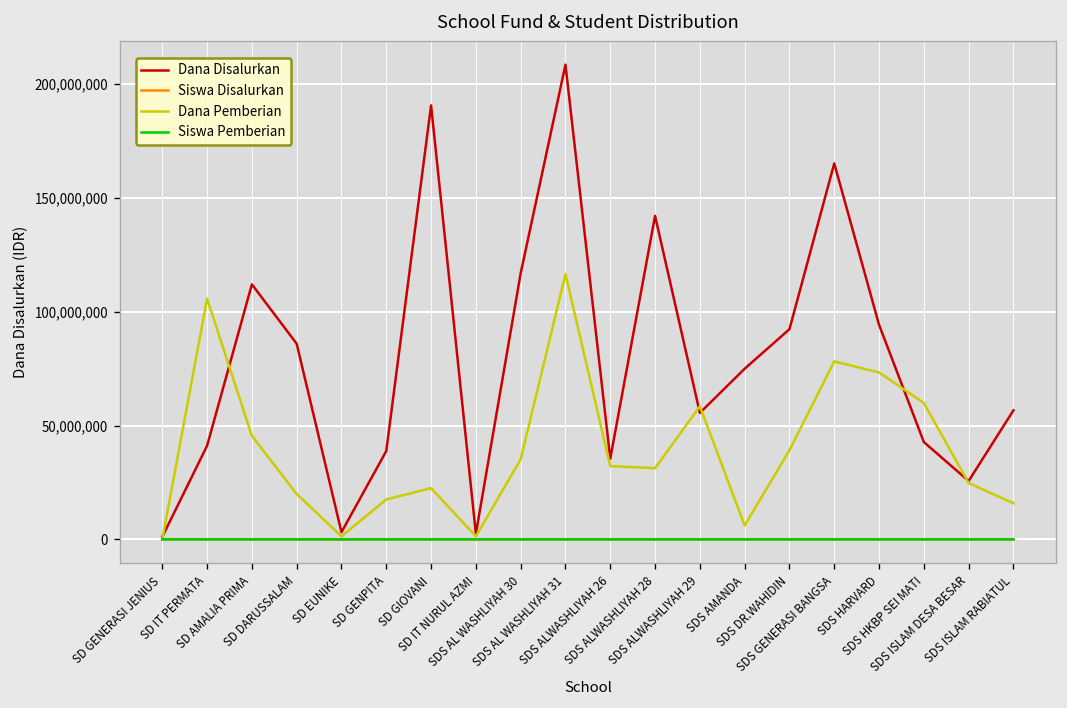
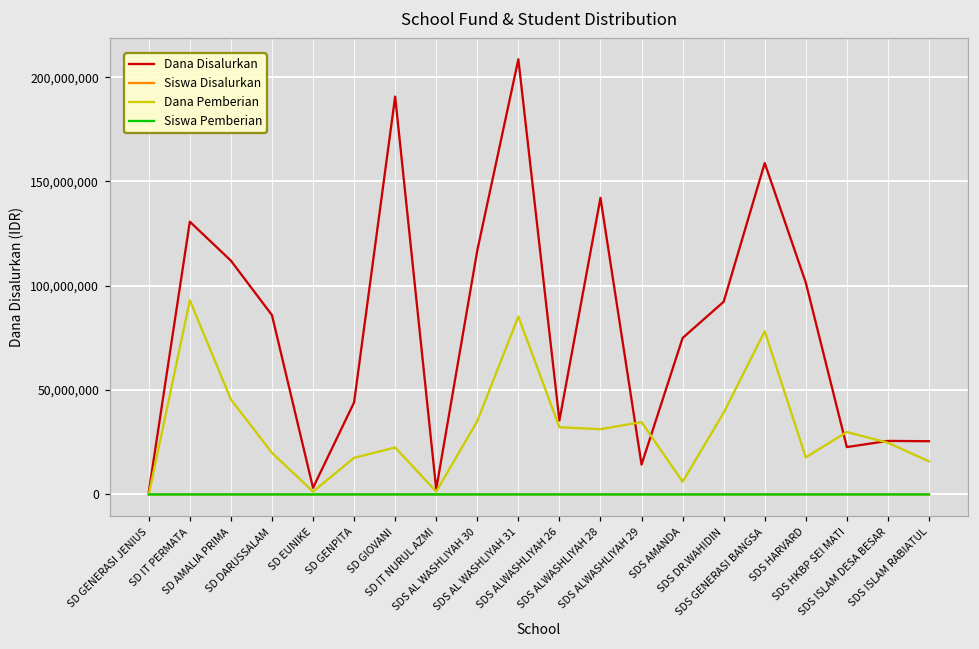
  {
    "Dana Disalurkan": {
-     "SD IT PERMATA": "41,000,000",
+     "SD IT PERMATA": "131,000,000",
      "SD AMALIA PRIMA": "112,000,000",
      "SD DARUSSALAM": "86,000,000",
      "SD EUNIKE": "3,000,000",
-     "SD GENPITA": "39,000,000",
+     "SD GENPITA": "44,000,000",
      "SD GIOVANI": "191,000,000",
      "SDS AL WASHLIYAH 30": "117,000,000",
      "SDS AL WASHLIYAH 31": "209,000,000",
      "SDS ALWASHLIYAH 26": "35,000,000",
      "SDS ALWASHLIYAH 28": "142,000,000",
-     "SDS ALWASHLIYAH 29": "56,000,000",
+     "SDS ALWASHLIYAH 29": "14,000,000",
      "SDS AMANDA": "75,000,000",
      "SDS DR.WAHIDIN": "92,000,000",
-     "SDS GENERASI BANGSA": "165,000,000",
-     "SDS HARVARD": "94,000,000",
-     "SDS HKBP SEI MATI": "43,000,000",
-     "SDS ISLAM RABIATUL": "57,000,000"
+     "SDS GENERASI BANGSA": "159,000,000",
+     "SDS HARVARD": "102,000,000",
+     "SDS HKBP SEI MATI": "23,000,000",
+     "SDS ISLAM RABIATUL": "26,000,000"
    },
    "Siswa Pemberian": {
      "SD IT PERMATA": "0",
      "SD AMALIA PRIMA": "0",
      "SD DARUSSALAM": "0",
      "SD EUNIKE": "0",
      "SD GENPITA": "0",
      "SD GIOVANI": "0",
      "SD IT NURUL AZMI": "0",
      "SDS AL WASHLIYAH 30": "0",
      "SDS AL WASHLIYAH 31": "0",
      "SDS ALWASHLIYAH 26": "0",
      "SDS ALWASHLIYAH 28": "0",
      "SDS ALWASHLIYAH 29": "0",
      "SDS AMANDA": "0",
      "SDS DR.WAHIDIN": "0",
      "SDS GENERASI BANGSA": "0",
      "SDS HARVARD": "0",
      "SDS HKBP SEI MATI": "0",
      "SDS ISLAM DESA BESAR": "0",
      "SDS ISLAM RABIATUL": "0"
    },
    "Dana Pemberian": {
-     "SD IT PERMATA": "106,000,000",
+     "SD IT PERMATA": "93,000,000",
      "SD AMALIA PRIMA": "45,000,000",
      "SD DARUSSALAM": "20,000,000",
      "SD EUNIKE": "1,000,000",
      "SD GENPITA": "18,000,000",
      "SD GIOVANI": "23,000,000",
      "SDS AL WASHLIYAH 30": "35,000,000",
-     "SDS AL WASHLIYAH 31": "117,000,000",
+     "SDS AL WASHLIYAH 31": "85,000,000",
      "SDS ALWASHLIYAH 26": "32,000,000",
      "SDS ALWASHLIYAH 28": "31,000,000",
-     "SDS ALWASHLIYAH 29": "58,000,000",
+     "SDS ALWASHLIYAH 29": "35,000,000",
      "SDS AMANDA": "6,000,000",
      "SDS DR.WAHIDIN": "39,000,000",
      "SDS GENERASI BANGSA": "78,000,000",
-     "SDS HARVARD": "73,000,000",
-     "SDS HKBP SEI MATI": "60,000,000",
+     "SDS HARVARD": "18,000,000",
+     "SDS HKBP SEI MATI": "30,000,000",
      "SDS ISLAM RABIATUL": "16,000,000"
    }
  }
